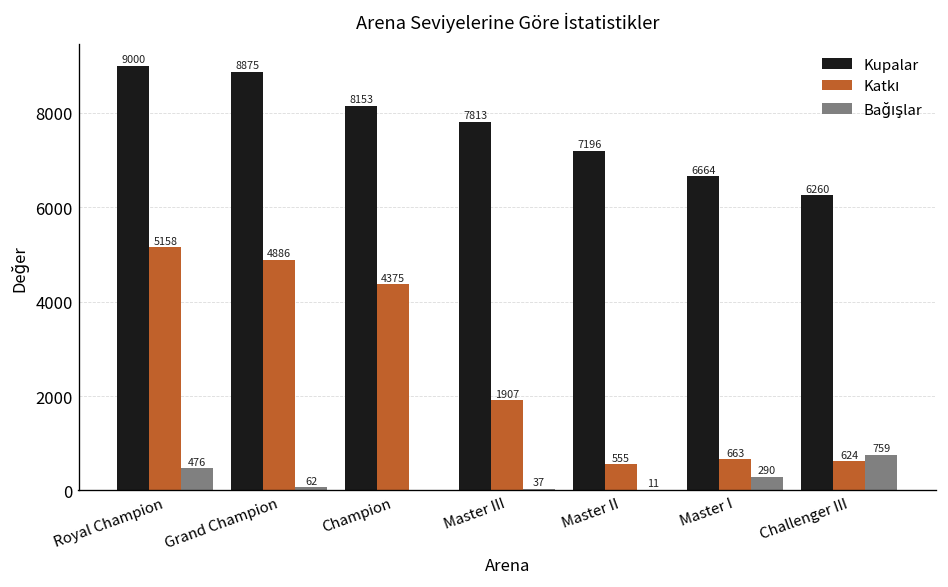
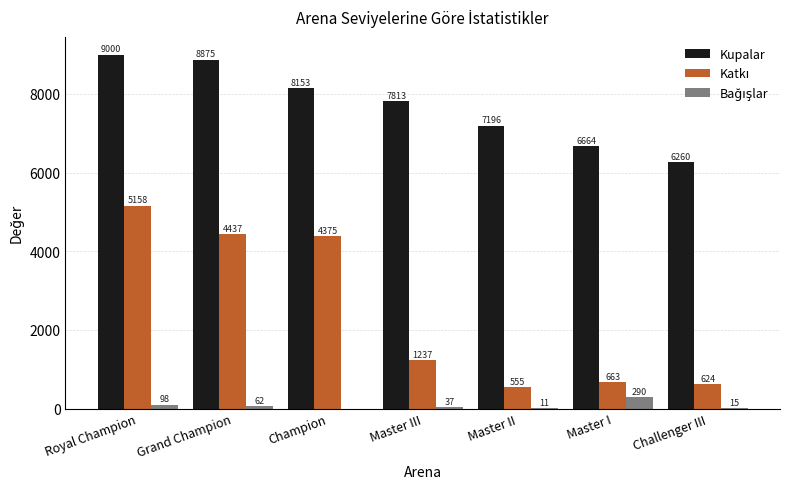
  {
    "Kupalar": {
      "Royal Champion": 9000,
      "Grand Champion": 8875,
      "Champion": 8153,
      "Master III": 7813,
      "Master II": 7196,
      "Master I": 6664,
      "Challenger III": 6260
    },
    "Katkı": {
      "Royal Champion": 5158,
-     "Grand Champion": 4886,
+     "Grand Champion": 4437,
      "Champion": 4375,
-     "Master III": 1907,
+     "Master III": 1237,
      "Master II": 555,
      "Master I": 663,
      "Challenger III": 624
    },
    "Bağışlar": {
-     "Royal Champion": 476,
+     "Royal Champion": 98,
      "Grand Champion": 62,
      "Master III": 37,
      "Master II": 11,
      "Master I": 290,
-     "Challenger III": 759
+     "Challenger III": 15
    }
  }
